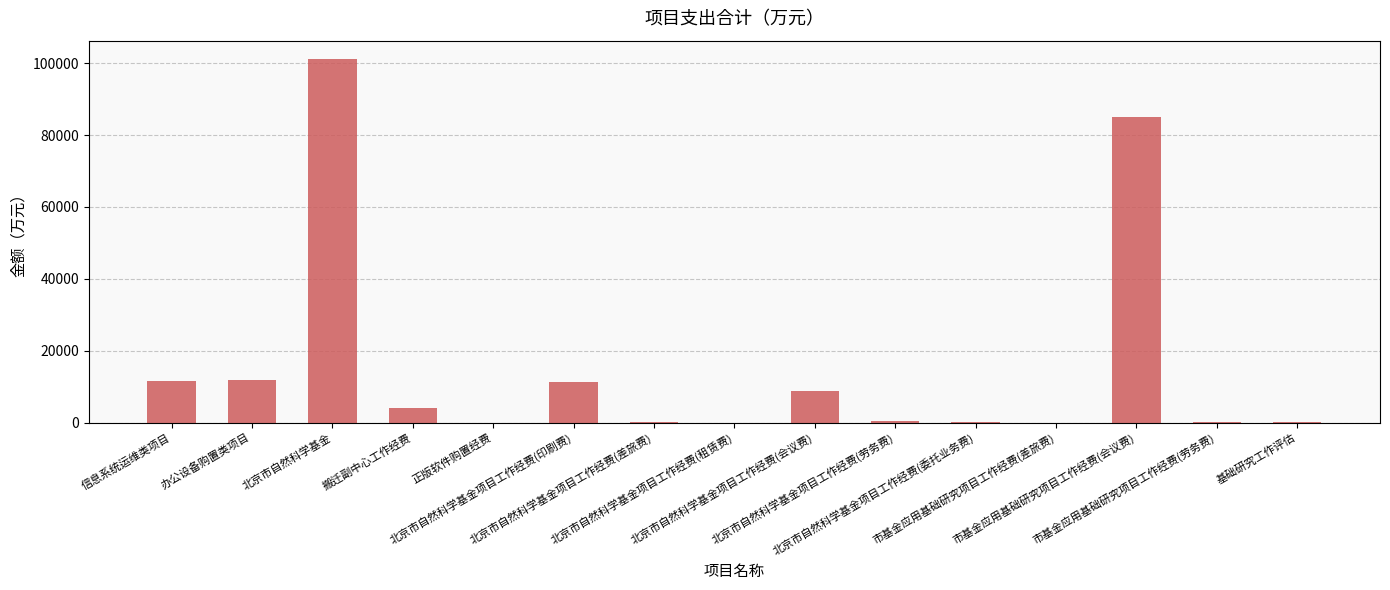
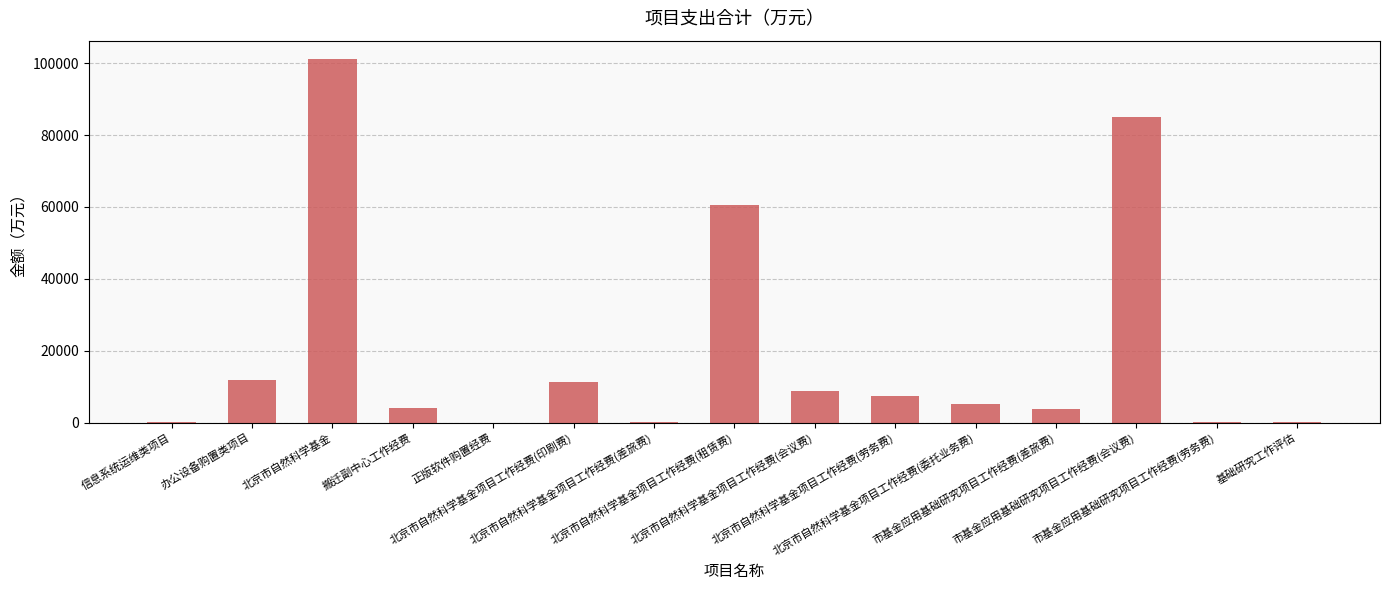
  {
-   "信息系统运维类项目": 11000,
+   "信息系统运维类项目": 0,
    "办公设备购置类项目": 12000,
    "北京市自然科学基金": 101000,
    "搬迁副中心工作经费": 4000,
    "北京市自然科学基金项目工作经费(印刷费)": 11000,
-   "北京市自然科学基金项目工作经费(租赁费)": 0,
+   "北京市自然科学基金项目工作经费(租赁费)": 60000,
    "北京市自然科学基金项目工作经费(会议费)": 9000,
-   "北京市自然科学基金项目工作经费(劳务费)": 1000,
-   "北京市自然科学基金项目工作经费(委托业务费)": 0,
-   "市基金应用基础研究项目工作经费(差旅费)": 0,
+   "北京市自然科学基金项目工作经费(劳务费)": 7000,
+   "北京市自然科学基金项目工作经费(委托业务费)": 5000,
+   "市基金应用基础研究项目工作经费(差旅费)": 4000,
    "市基金应用基础研究项目工作经费(会议费)": 85000
  }
